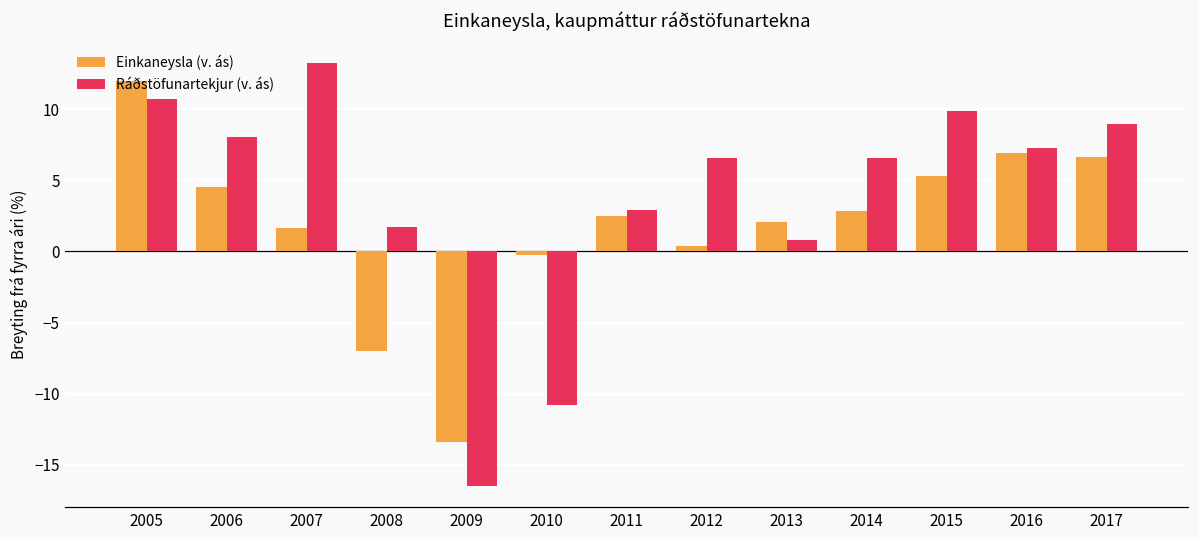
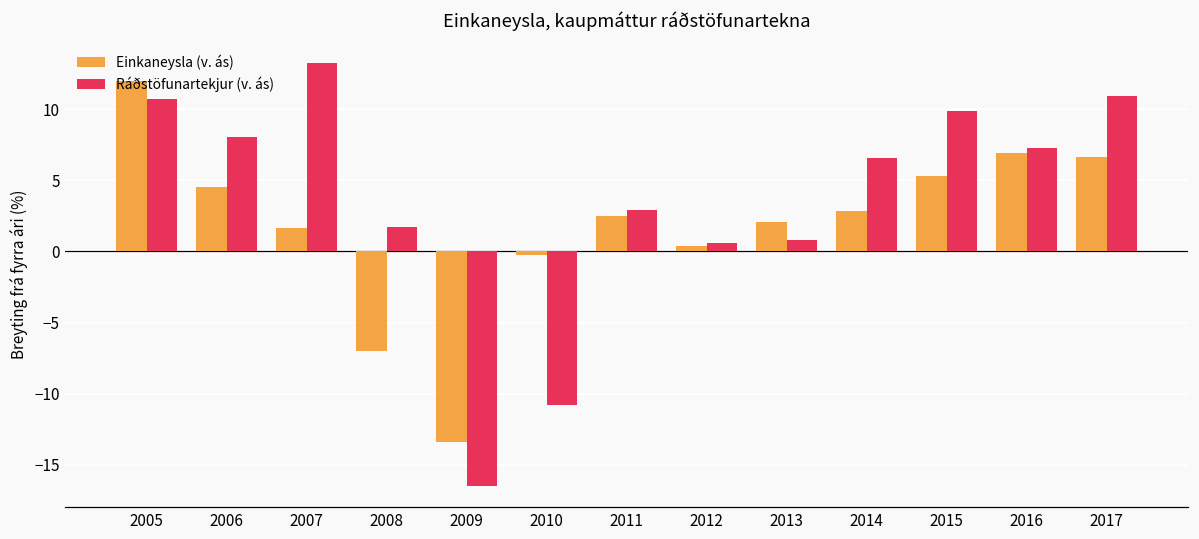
  {
    "Einkaneysla (v. ás)": {
      "2005": 12.0,
      "2006": 4.5,
      "2007": 1.6,
      "2008": -7.0,
      "2009": -13.4,
      "2010": -0.3,
      "2011": 2.5,
      "2012": 0.4,
      "2013": 2.1,
      "2014": 2.9,
      "2015": 5.3,
      "2016": 6.9,
      "2017": 6.7
    },
    "Ráðstöfunartekjur (v. ás)": {
      "2005": 10.7,
      "2006": 8.1,
      "2007": 13.3,
      "2008": 1.7,
      "2009": -16.5,
      "2010": -10.8,
      "2011": 2.9,
-     "2012": 6.6,
+     "2012": 0.6,
      "2013": 0.8,
      "2014": 6.6,
      "2015": 9.9,
      "2016": 7.3,
-     "2017": 9.0
+     "2017": 11.0
    }
  }
